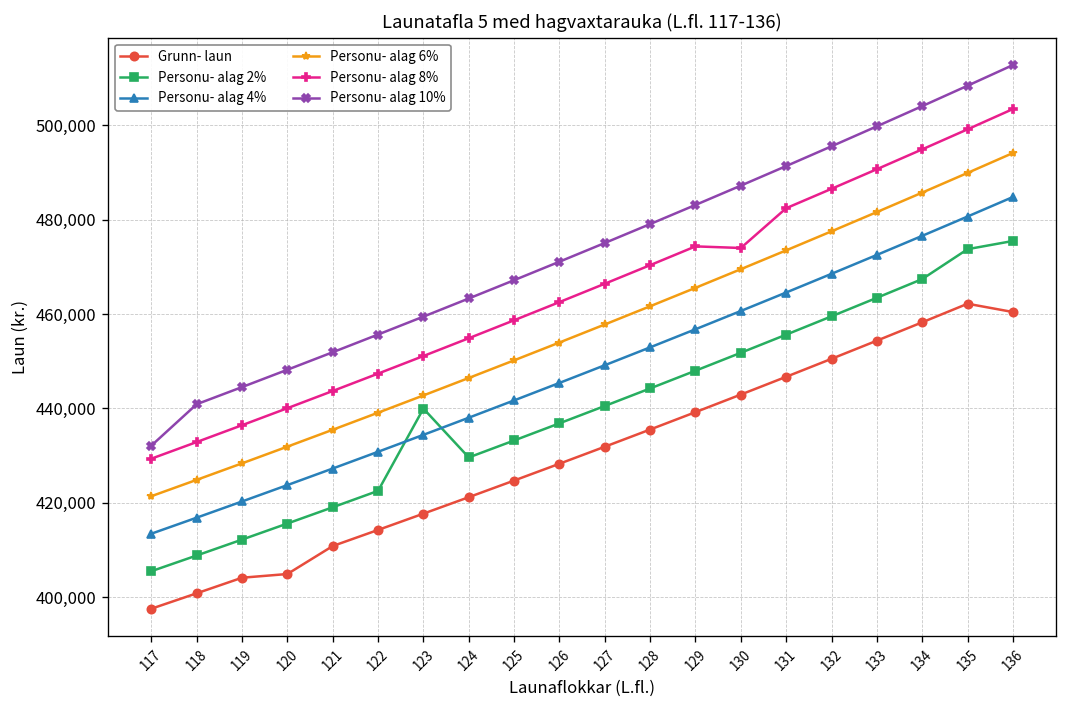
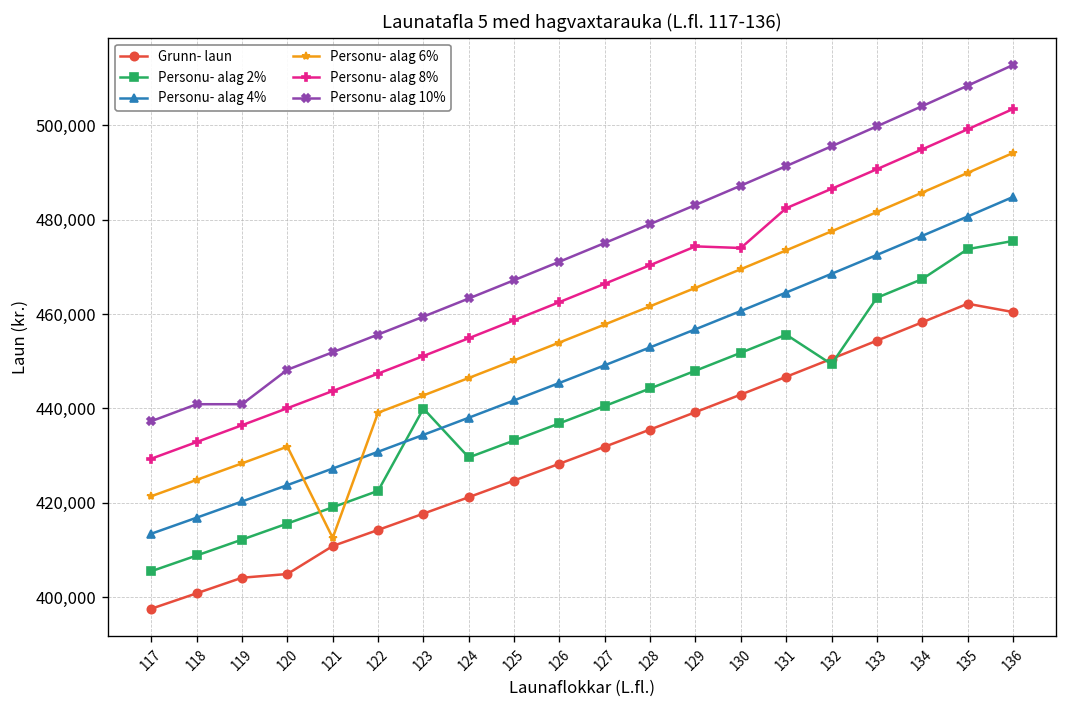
  {
    "Grunn- laun": {
      "117": "398,000",
      "118": "401,000",
      "119": "404,000",
      "120": "405,000",
      "121": "411,000",
      "122": "414,000",
      "123": "418,000",
      "124": "421,000",
      "125": "425,000",
      "126": "428,000",
      "127": "432,000",
      "128": "436,000",
      "129": "439,000",
      "130": "443,000",
      "131": "447,000",
      "132": "451,000",
      "133": "454,000",
      "134": "458,000",
      "135": "462,000",
      "136": "460,000"
    },
    "Personu- alag 2%": {
      "117": "405,000",
      "118": "409,000",
      "119": "412,000",
      "120": "416,000",
      "121": "419,000",
      "122": "423,000",
      "123": "440,000",
      "124": "430,000",
      "125": "433,000",
      "126": "437,000",
      "127": "441,000",
      "128": "444,000",
      "129": "448,000",
      "130": "452,000",
      "131": "456,000",
-     "132": "460,000",
+     "132": "449,000",
      "133": "463,000",
      "134": "467,000",
      "135": "474,000",
      "136": "475,000"
    },
    "Personu- alag 4%": {
      "117": "413,000",
      "118": "417,000",
      "119": "420,000",
      "120": "424,000",
      "121": "427,000",
      "122": "431,000",
      "123": "434,000",
      "124": "438,000",
      "125": "442,000",
      "126": "445,000",
      "127": "449,000",
      "128": "453,000",
      "129": "457,000",
      "130": "461,000",
      "131": "465,000",
      "132": "469,000",
      "133": "473,000",
      "134": "477,000",
      "135": "481,000",
      "136": "485,000"
    },
    "Personu- alag 6%": {
      "117": "421,000",
      "118": "425,000",
      "119": "428,000",
      "120": "432,000",
-     "121": "435,000",
+     "121": "413,000",
      "122": "439,000",
      "123": "443,000",
      "124": "446,000",
      "125": "450,000",
      "126": "454,000",
      "127": "458,000",
      "128": "462,000",
      "129": "466,000",
      "130": "470,000",
      "131": "474,000",
      "132": "478,000",
      "133": "482,000",
      "134": "486,000",
      "135": "490,000",
      "136": "494,000"
    },
    "Personu- alag 8%": {
      "117": "429,000",
      "118": "433,000",
      "119": "436,000",
      "120": "440,000",
      "121": "444,000",
      "122": "447,000",
      "123": "451,000",
      "124": "455,000",
      "125": "459,000",
      "126": "463,000",
      "127": "466,000",
      "128": "470,000",
      "129": "474,000",
      "130": "474,000",
      "131": "482,000",
      "132": "487,000",
      "133": "491,000",
      "134": "495,000",
      "135": "499,000",
      "136": "503,000"
    },
    "Personu- alag 10%": {
-     "117": "432,000",
+     "117": "437,000",
      "118": "441,000",
-     "119": "445,000",
+     "119": "441,000",
      "120": "448,000",
      "121": "452,000",
      "122": "456,000",
      "123": "459,000",
      "124": "463,000",
      "125": "467,000",
      "126": "471,000",
      "127": "475,000",
      "128": "479,000",
      "129": "483,000",
      "130": "487,000",
      "131": "491,000",
      "132": "496,000",
      "133": "500,000",
      "134": "504,000",
      "135": "508,000",
      "136": "513,000"
    }
  }
